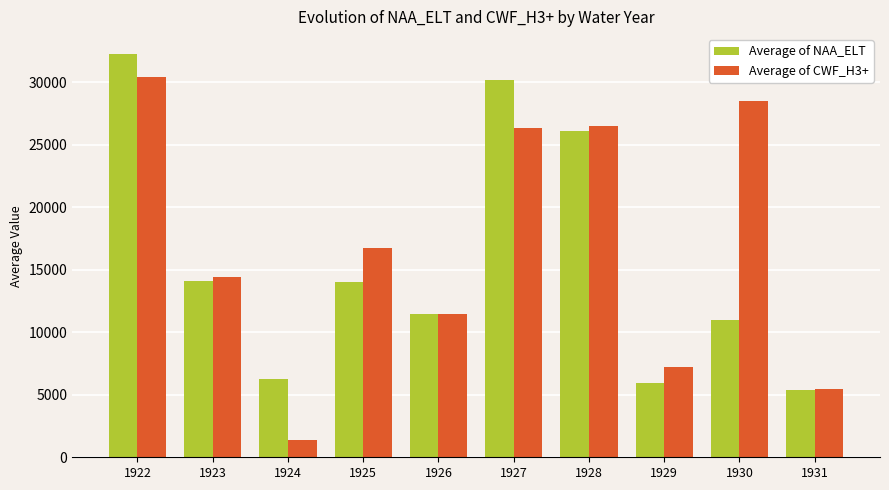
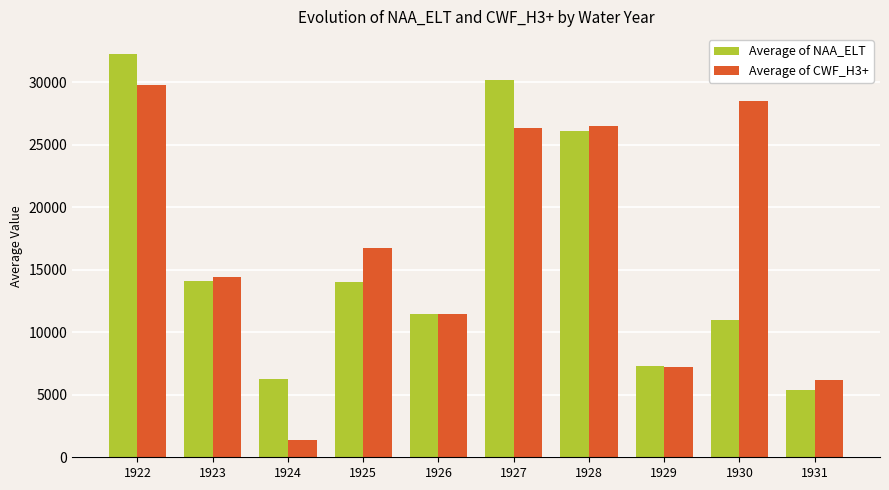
  {
    "Average of NAA_ELT": {
      "1922": 32200,
      "1923": 14100,
      "1924": 6300,
      "1925": 14100,
      "1926": 11400,
      "1927": 30200,
      "1928": 26100,
-     "1929": 6000,
+     "1929": 7300,
      "1930": 11000,
      "1931": 5400
    },
    "Average of CWF_H3+": {
-     "1922": 30400,
+     "1922": 29800,
      "1923": 14400,
      "1924": 1400,
      "1925": 16800,
      "1926": 11500,
      "1927": 26300,
      "1928": 26500,
      "1929": 7200,
      "1930": 28500,
-     "1931": 5400
+     "1931": 6200
    }
  }
